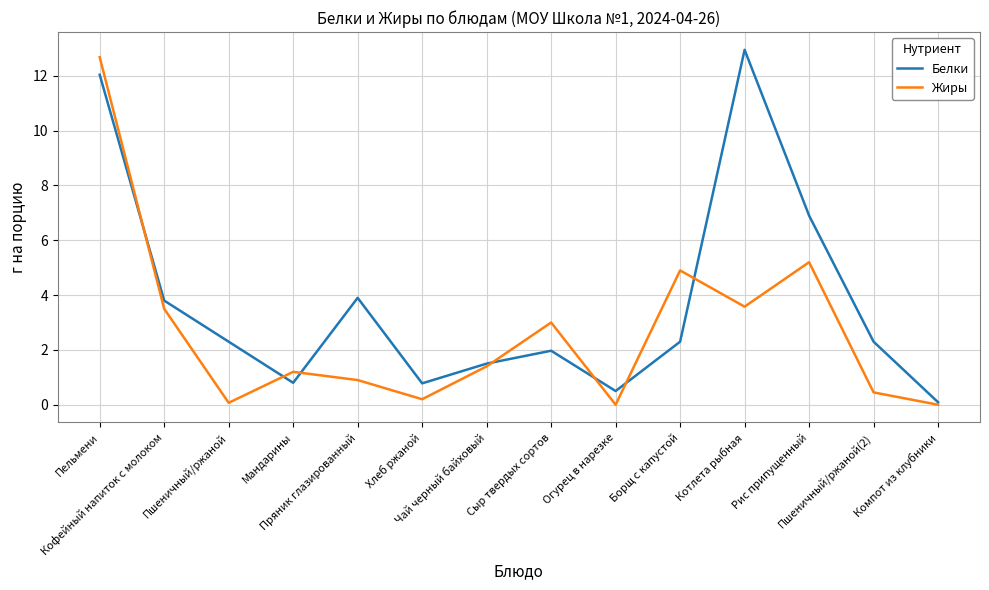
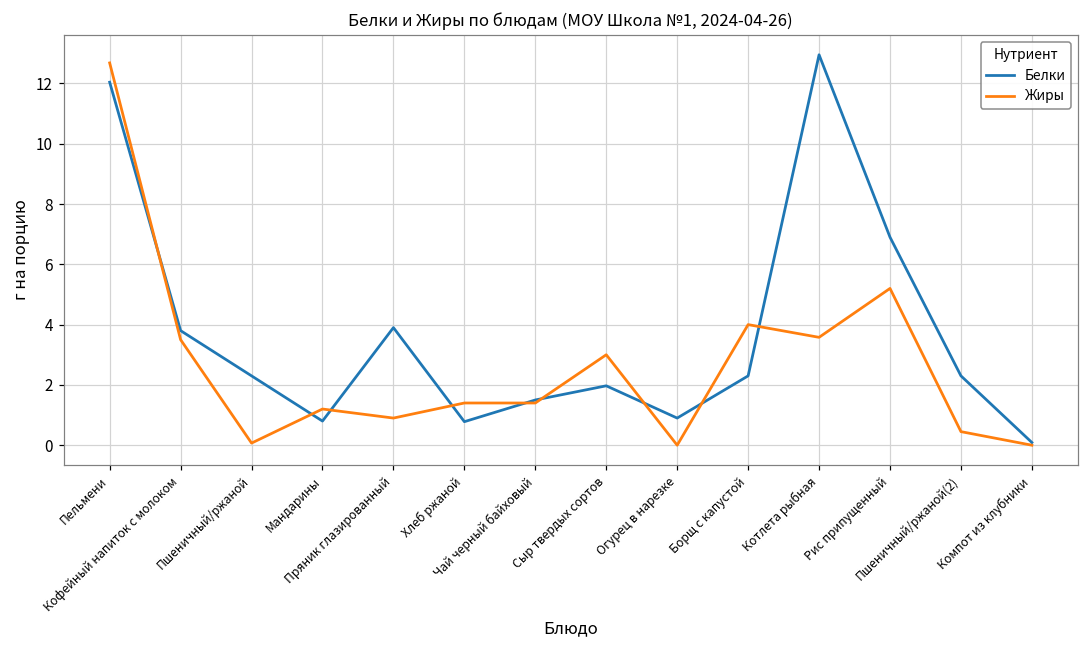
  {
    "Белки": {
      "Пельмени": 12.0,
      "Кофейный напиток с молоком": 3.8,
      "Пшеничный/ржаной": 2.3,
      "Мандарины": 0.8,
      "Пряник глазированный": 3.9,
      "Хлеб ржаной": 0.8,
      "Чай черный байховый": 1.5,
      "Сыр твердых сортов": 2.0,
-     "Огурец в нарезке": 0.5,
+     "Огурец в нарезке": 0.9,
      "Борщ с капустой": 2.3,
      "Котлета рыбная": 13.0,
      "Рис припущенный": 6.9,
      "Пшеничный/ржаной(2)": 2.3
    },
    "Жиры": {
      "Пельмени": 12.7,
      "Кофейный напиток с молоком": 3.5,
      "Пшеничный/ржаной": 0.1,
      "Мандарины": 1.2,
      "Пряник глазированный": 0.9,
-     "Хлеб ржаной": 0.2,
+     "Хлеб ржаной": 1.4,
      "Чай черный байховый": 1.4,
      "Сыр твердых сортов": 3.0,
      "Огурец в нарезке": 0.0,
-     "Борщ с капустой": 4.9,
+     "Борщ с капустой": 4.0,
      "Котлета рыбная": 3.6,
      "Рис припущенный": 5.2,
      "Пшеничный/ржаной(2)": 0.5
    }
  }
